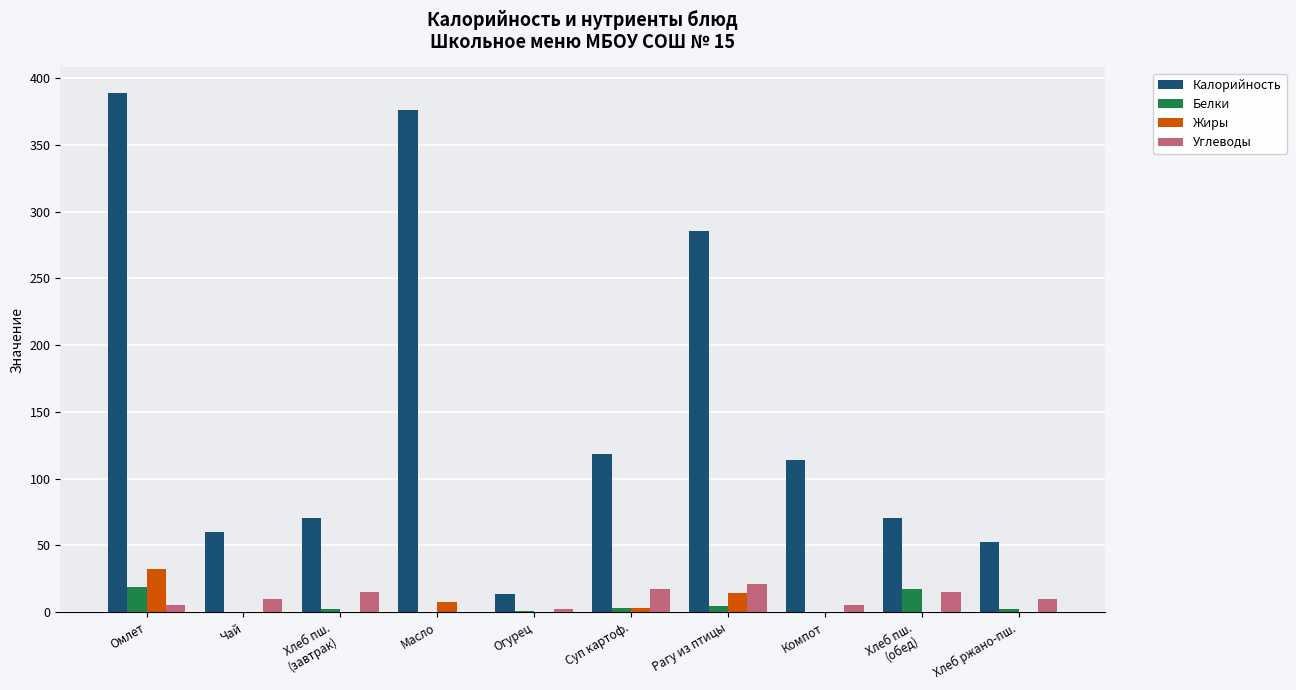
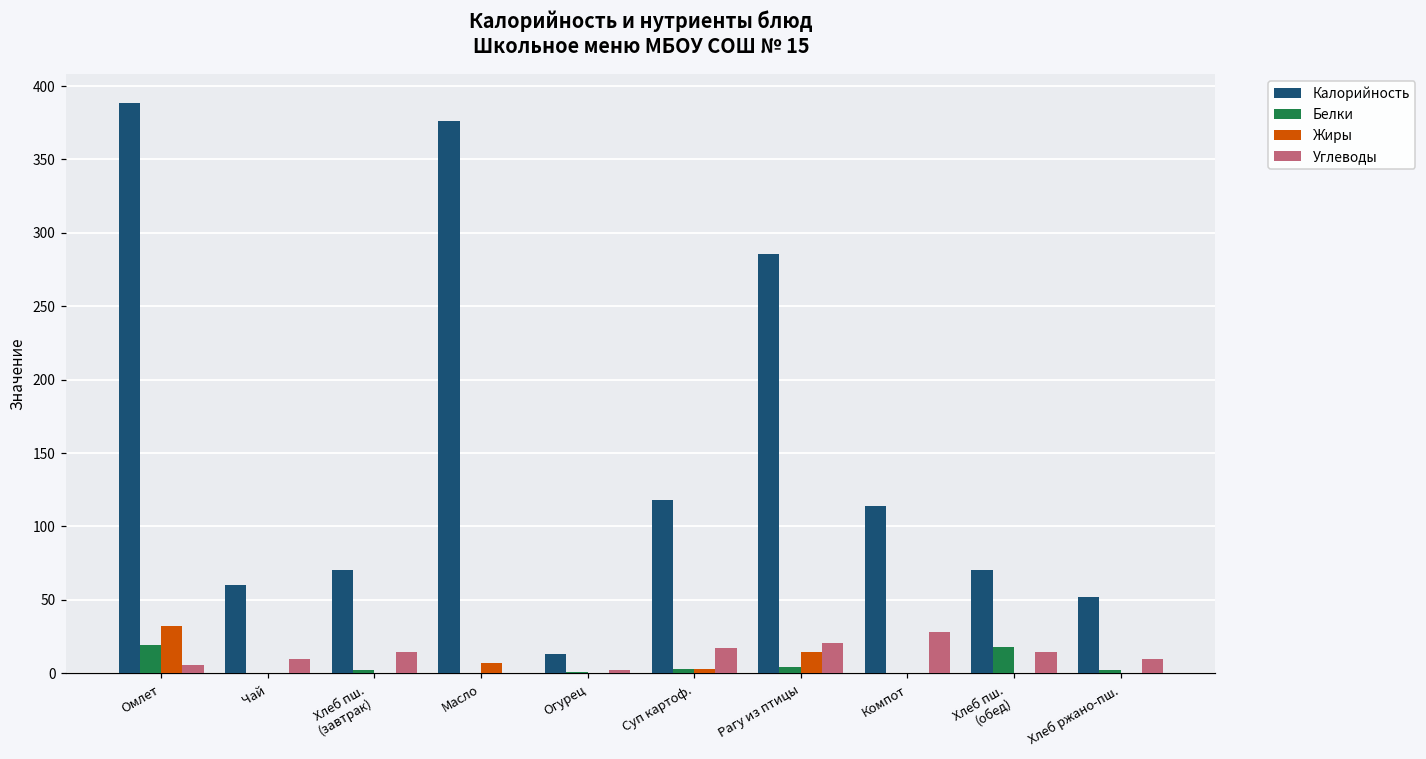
  {
    "Калорийность": {
      "Омлет": 389,
      "Чай": 60,
      "Хлеб пш. (завтрак)": 71,
      "Масло": 376,
      "Огурец": 13,
      "Суп картоф.": 118,
      "Рагу из птицы": 285,
      "Компот": 114,
      "Хлеб пш. (обед)": 71,
      "Хлеб ржано-пш.": 52
    },
    "Белки": {
      "Омлет": 19,
      "Хлеб пш. (завтрак)": 2,
      "Суп картоф.": 3,
      "Рагу из птицы": 4,
      "Хлеб пш. (обед)": 18,
      "Хлеб ржано-пш.": 2
    },
    "Жиры": {
      "Омлет": 32,
      "Масло": 7,
      "Суп картоф.": 3,
      "Рагу из птицы": 15
    },
    "Углеводы": {
      "Омлет": 5,
      "Чай": 10,
      "Хлеб пш. (завтрак)": 15,
      "Огурец": 2,
      "Суп картоф.": 17,
      "Рагу из птицы": 21,
-     "Компот": 5,
+     "Компот": 28,
      "Хлеб пш. (обед)": 15,
      "Хлеб ржано-пш.": 10
    }
  }
